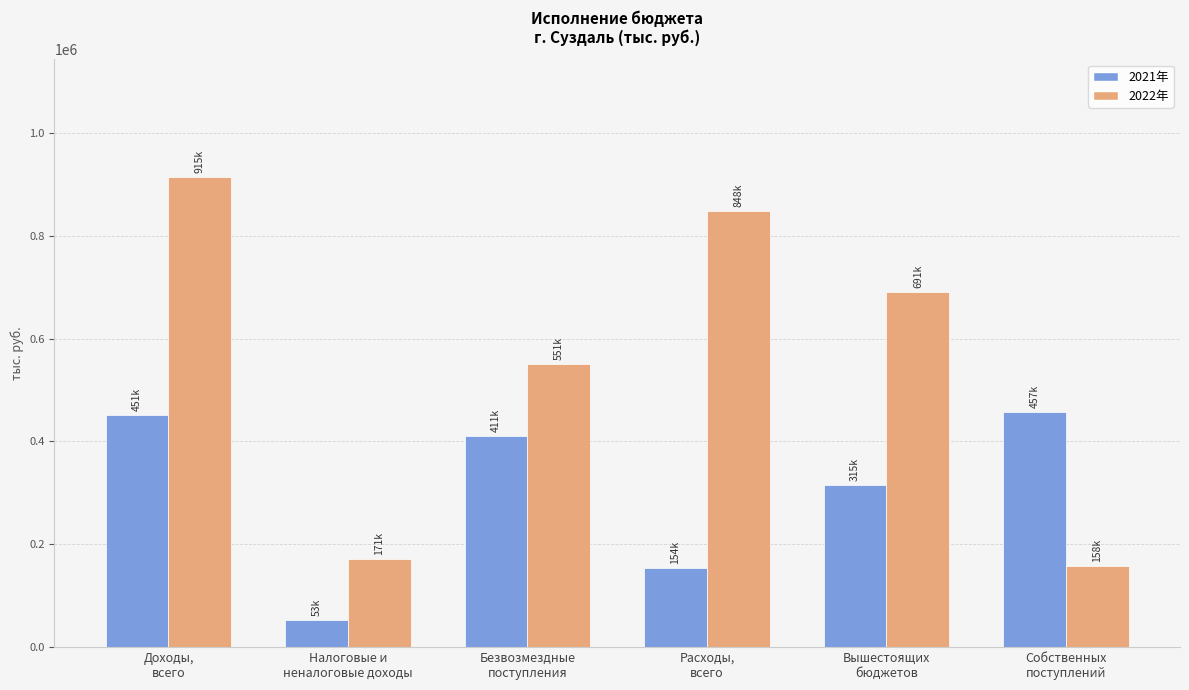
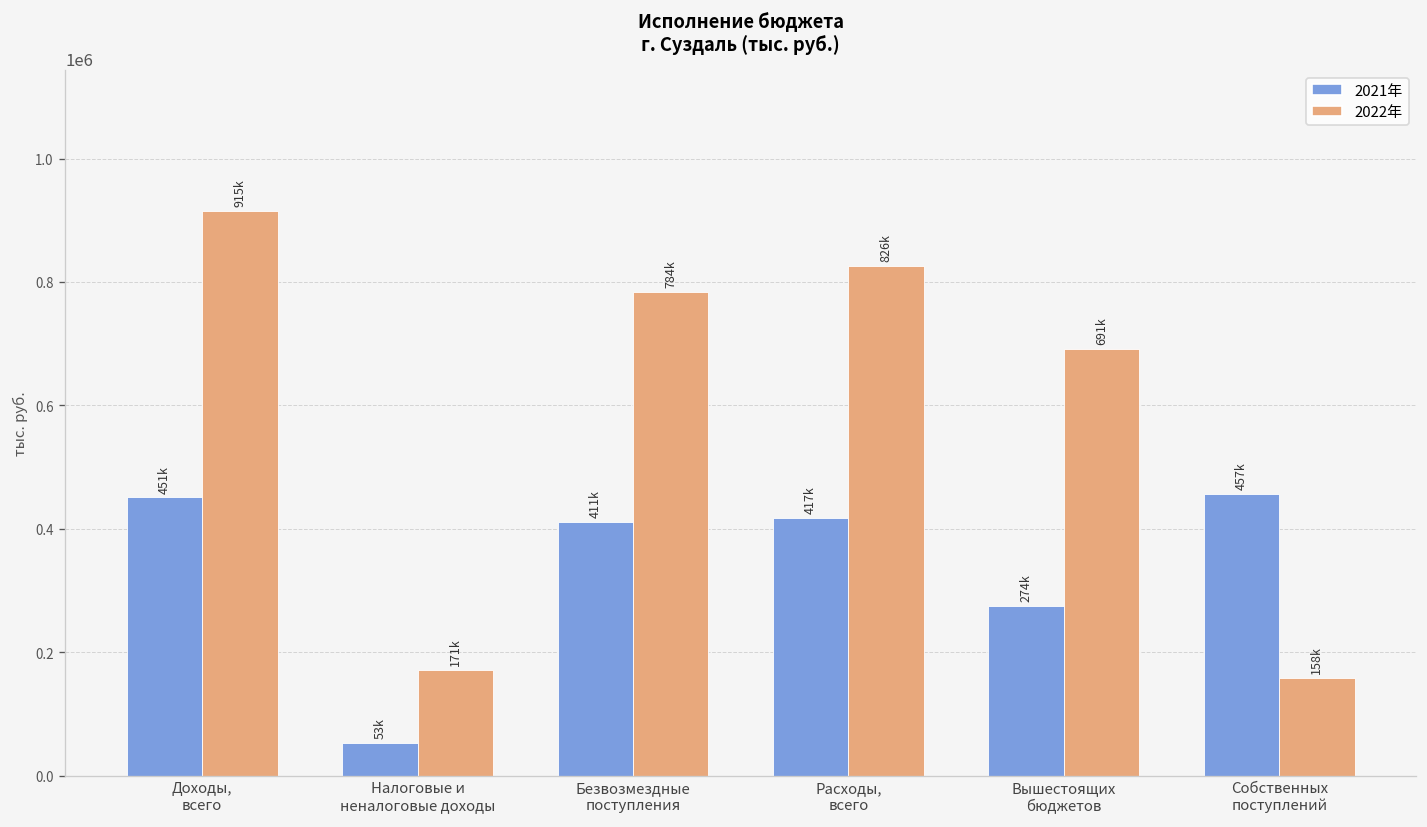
  {
    "2021年": {
      "Доходы, всего": "451k",
      "Налоговые и неналоговые доходы": "53k",
      "Безвозмездные поступления": "411k",
-     "Расходы, всего": "154k",
-     "Вышестоящих бюджетов": "315k",
+     "Расходы, всего": "417k",
+     "Вышестоящих бюджетов": "274k",
      "Собственных поступлений": "457k"
    },
    "2022年": {
      "Доходы, всего": "915k",
      "Налоговые и неналоговые доходы": "171k",
-     "Безвозмездные поступления": "551k",
-     "Расходы, всего": "848k",
+     "Безвозмездные поступления": "784k",
+     "Расходы, всего": "826k",
      "Вышестоящих бюджетов": "691k",
      "Собственных поступлений": "158k"
    }
  }
